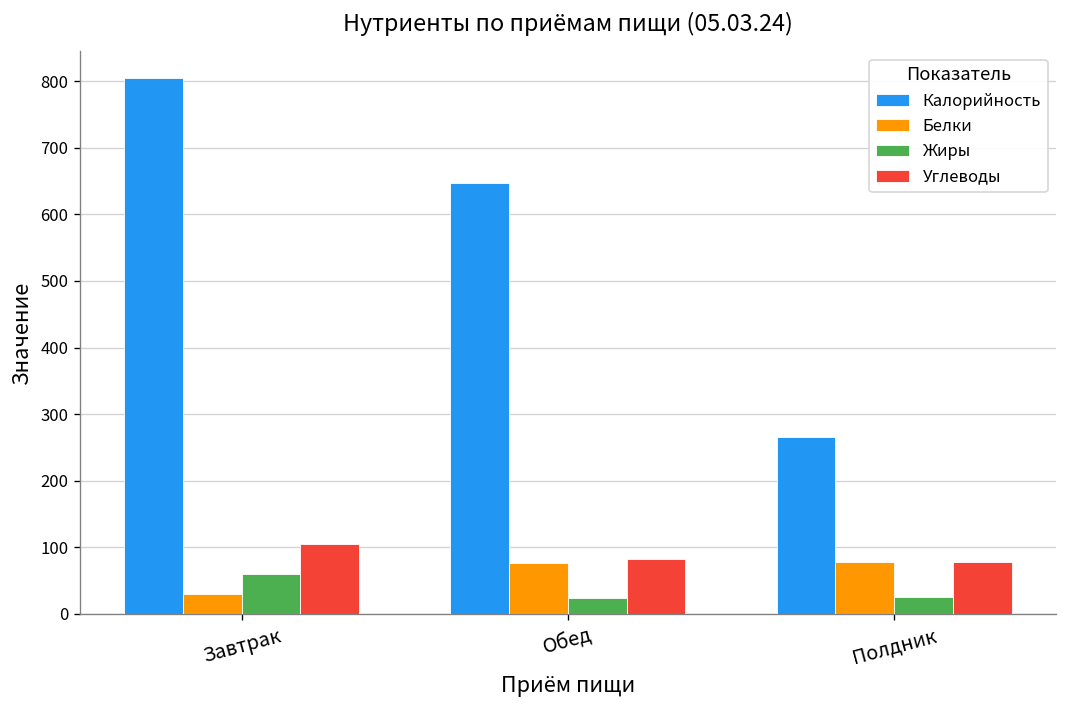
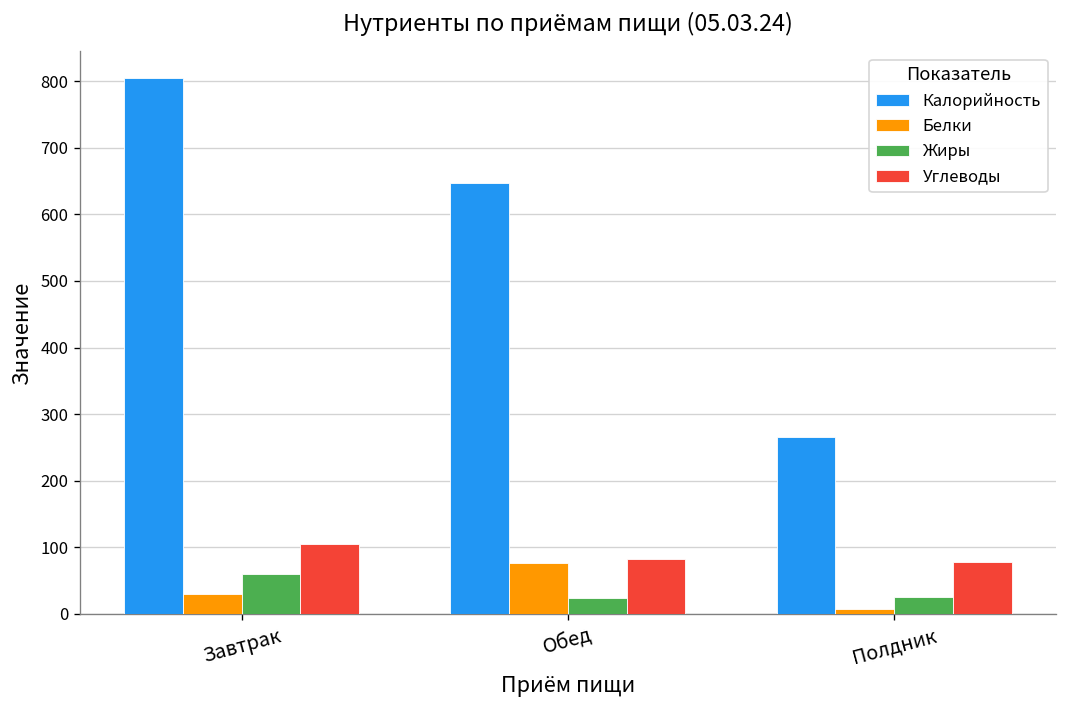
  {
    "Калорийность": {
      "Завтрак": 800,
      "Обед": 650,
      "Полдник": 270
    },
    "Белки": {
      "Завтрак": 30,
      "Обед": 80,
-     "Полдник": 80
+     "Полдник": 10
    },
    "Жиры": {
      "Завтрак": 60,
      "Обед": 20,
      "Полдник": 20
    },
    "Углеводы": {
      "Завтрак": 110,
      "Обед": 80,
      "Полдник": 80
    }
  }
